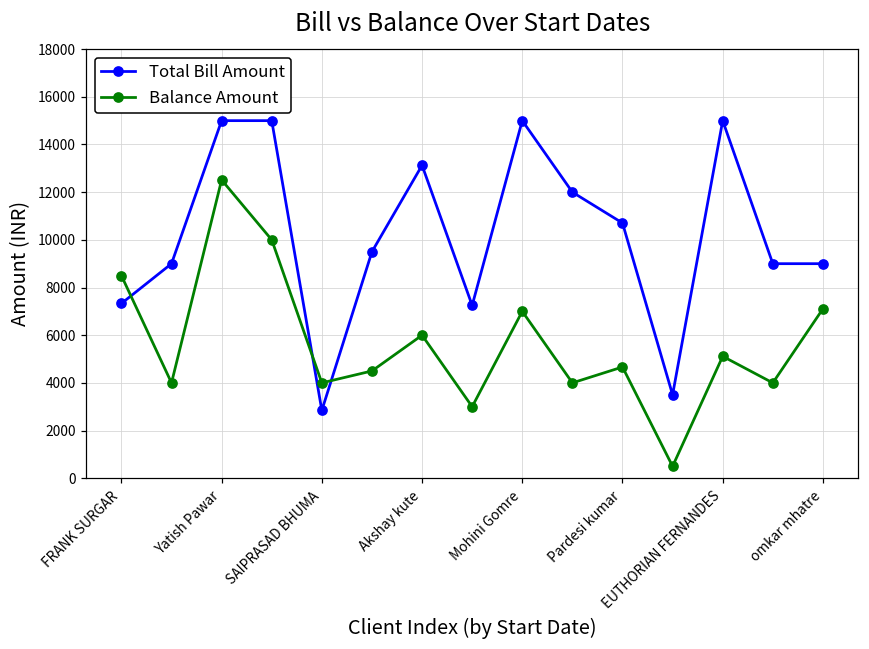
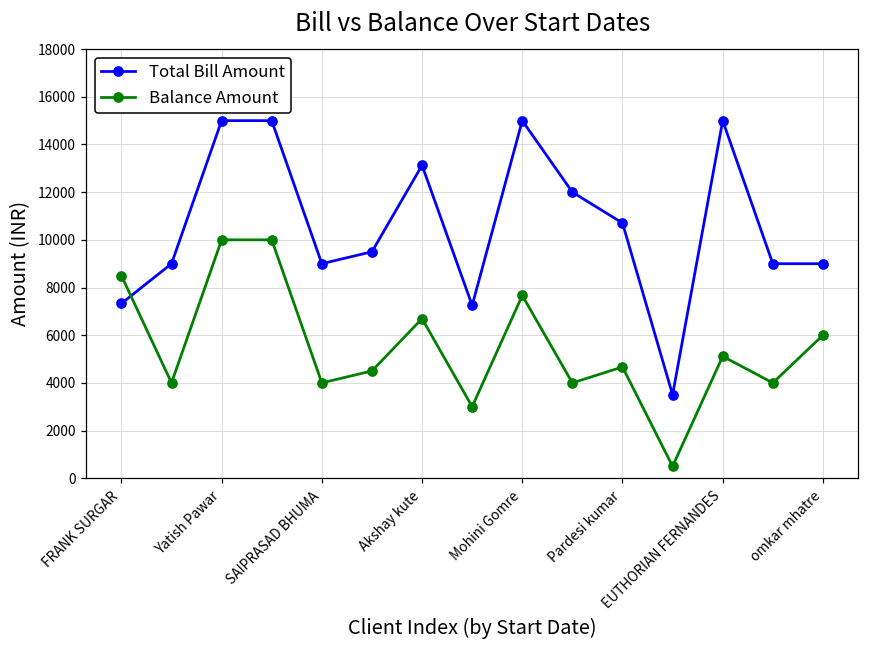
  {
    "Total Bill Amount": {
      "FRANK SURGAR": 7300,
      "Yatish Pawar": 15000,
-     "SAIPRASAD BHUMA": 2800,
+     "SAIPRASAD BHUMA": 9000,
      "Akshay kute": 13100,
      "Mohini Gomre": 15000,
      "Pardesi kumar": 10700,
      "EUTHORIAN FERNANDES": 15000,
      "omkar mhatre": 9000
    },
    "Balance Amount": {
      "FRANK SURGAR": 8500,
-     "Yatish Pawar": 12500,
+     "Yatish Pawar": 10000,
      "SAIPRASAD BHUMA": 4000,
-     "Akshay kute": 6000,
-     "Mohini Gomre": 7000,
+     "Akshay kute": 6700,
+     "Mohini Gomre": 7700,
      "Pardesi kumar": 4700,
      "EUTHORIAN FERNANDES": 5100,
-     "omkar mhatre": 7100
+     "omkar mhatre": 6000
    }
  }
